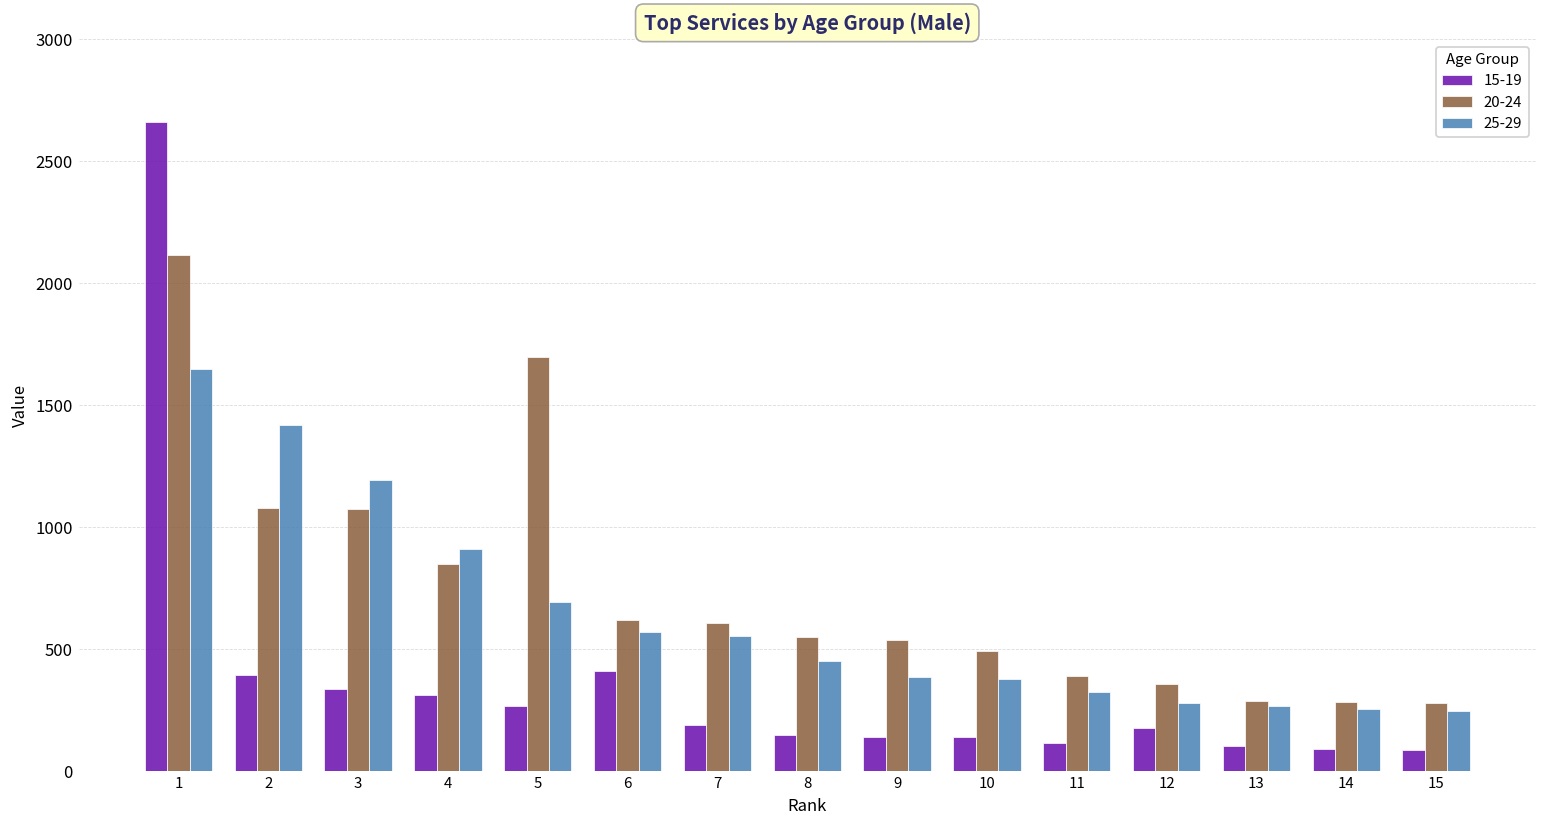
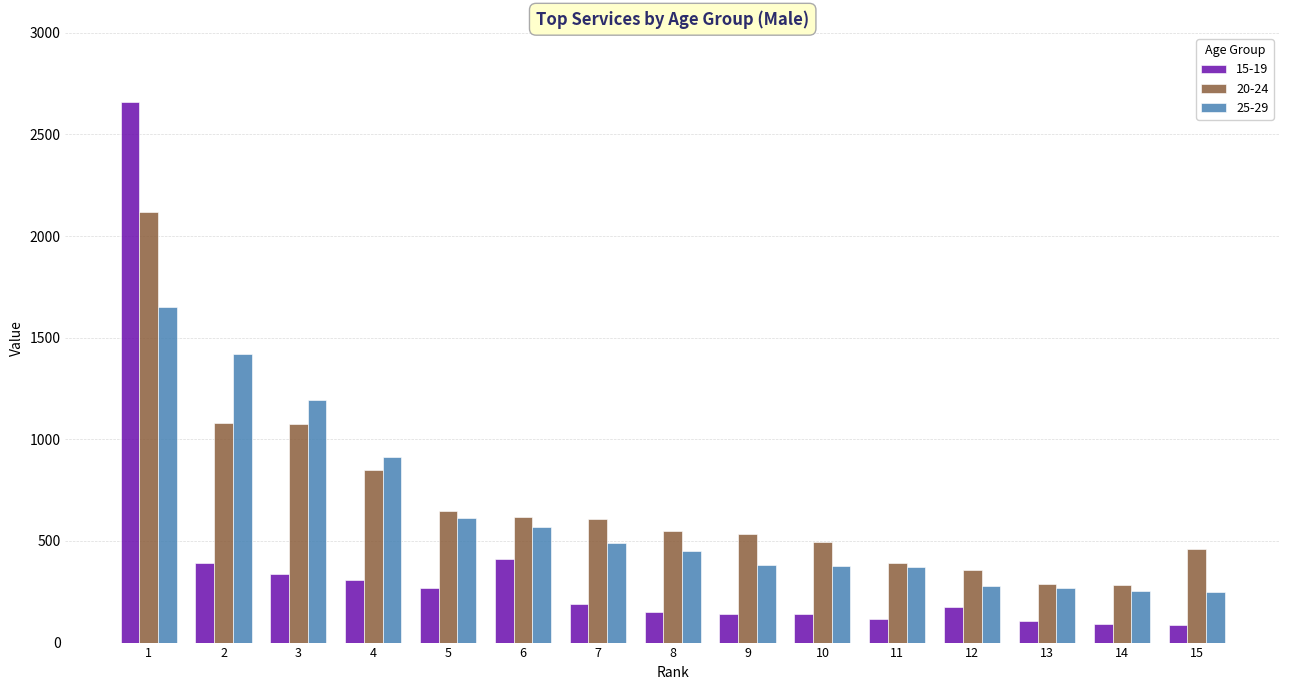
  {
    "15-19": {
      "1": 2660,
      "2": 390,
      "3": 340,
      "4": 310,
      "5": 270,
      "6": 410,
      "7": 190,
      "8": 150,
      "9": 140,
      "10": 140,
      "11": 120,
      "12": 180,
      "13": 100,
      "14": 90,
      "15": 90
    },
    "20-24": {
      "1": 2120,
      "2": 1080,
      "3": 1070,
      "4": 850,
-     "5": 1700,
+     "5": 650,
      "6": 620,
      "7": 610,
      "8": 550,
      "9": 540,
      "10": 490,
      "11": 390,
      "12": 360,
      "13": 290,
      "14": 280,
-     "15": 280
+     "15": 460
    },
    "25-29": {
      "1": 1650,
      "2": 1420,
      "3": 1200,
      "4": 910,
-     "5": 700,
+     "5": 610,
      "6": 570,
-     "7": 550,
+     "7": 490,
      "8": 450,
      "9": 380,
      "10": 380,
-     "11": 330,
+     "11": 370,
      "12": 280,
      "13": 270,
      "14": 260,
      "15": 250
    }
  }
